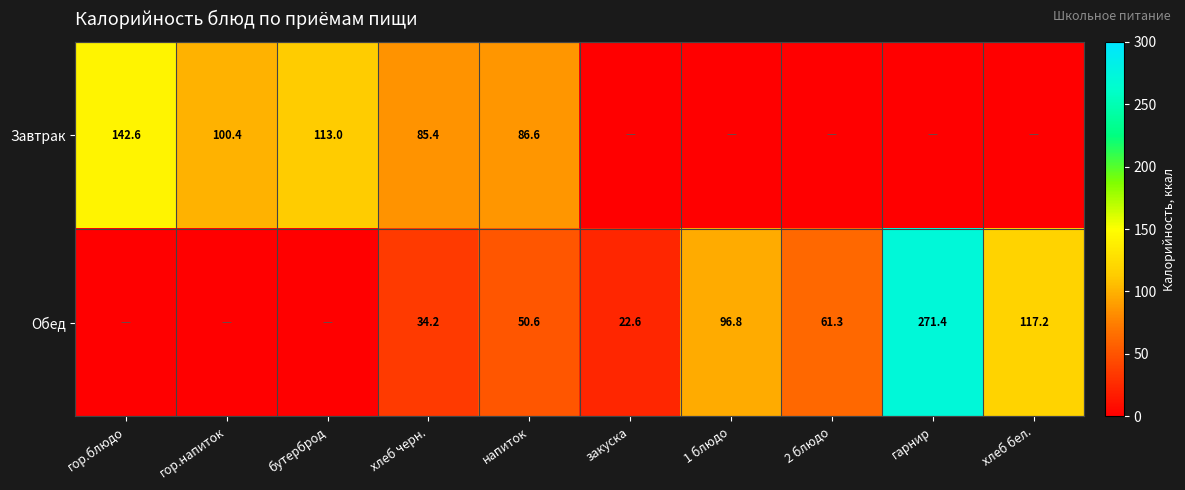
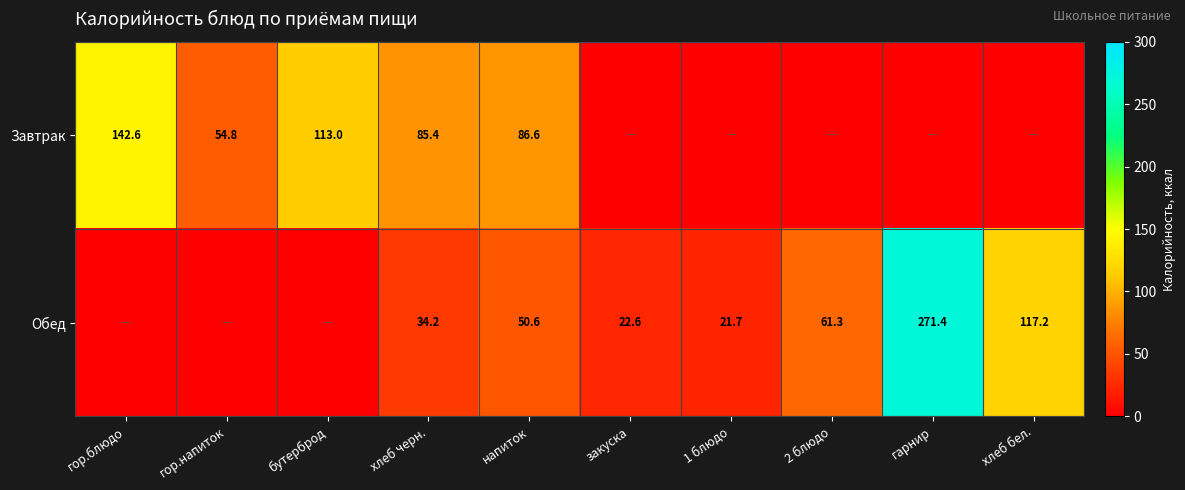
  {
    "Завтрак": {
      "гор.блюдо": 142.6,
-     "гор.напиток": 100.4,
+     "гор.напиток": 54.8,
      "бутерброд": 113.0,
      "хлеб черн.": 85.4,
      "напиток": 86.6
    },
    "Обед": {
      "хлеб черн.": 34.2,
      "напиток": 50.6,
      "закуска": 22.6,
-     "1 блюдо": 96.8,
+     "1 блюдо": 21.7,
      "2 блюдо": 61.3,
      "гарнир": 271.4,
      "хлеб бел.": 117.2
    }
  }
